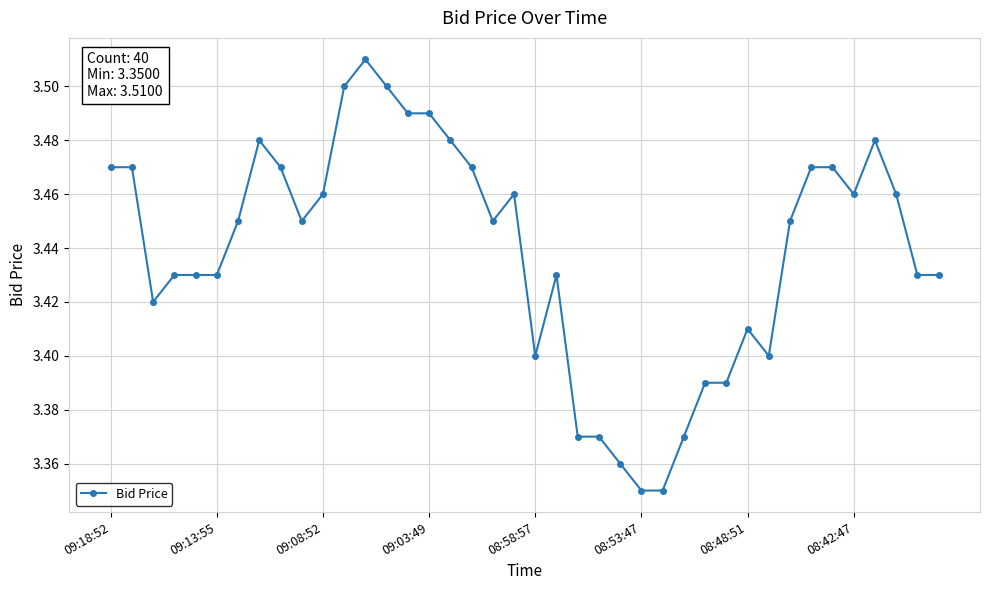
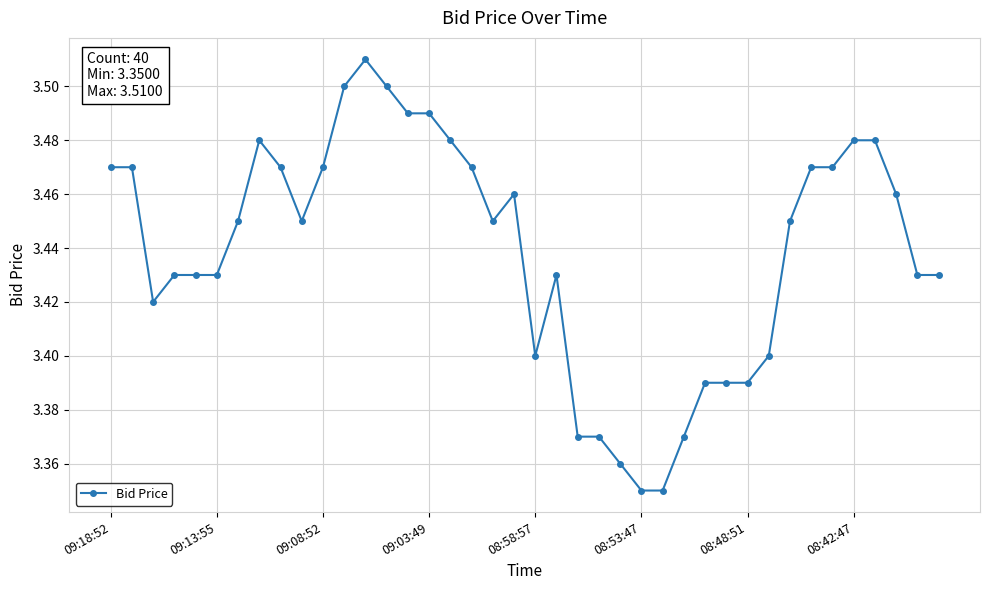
  {
    "09:18:52": 3.47,
    "09:13:55": 3.43,
-   "09:08:52": 3.46,
+   "09:08:52": 3.47,
    "09:03:49": 3.49,
    "08:58:57": 3.40,
    "08:53:47": 3.35,
-   "08:48:51": 3.41,
-   "08:42:47": 3.46
+   "08:48:51": 3.39,
+   "08:42:47": 3.48
  }
